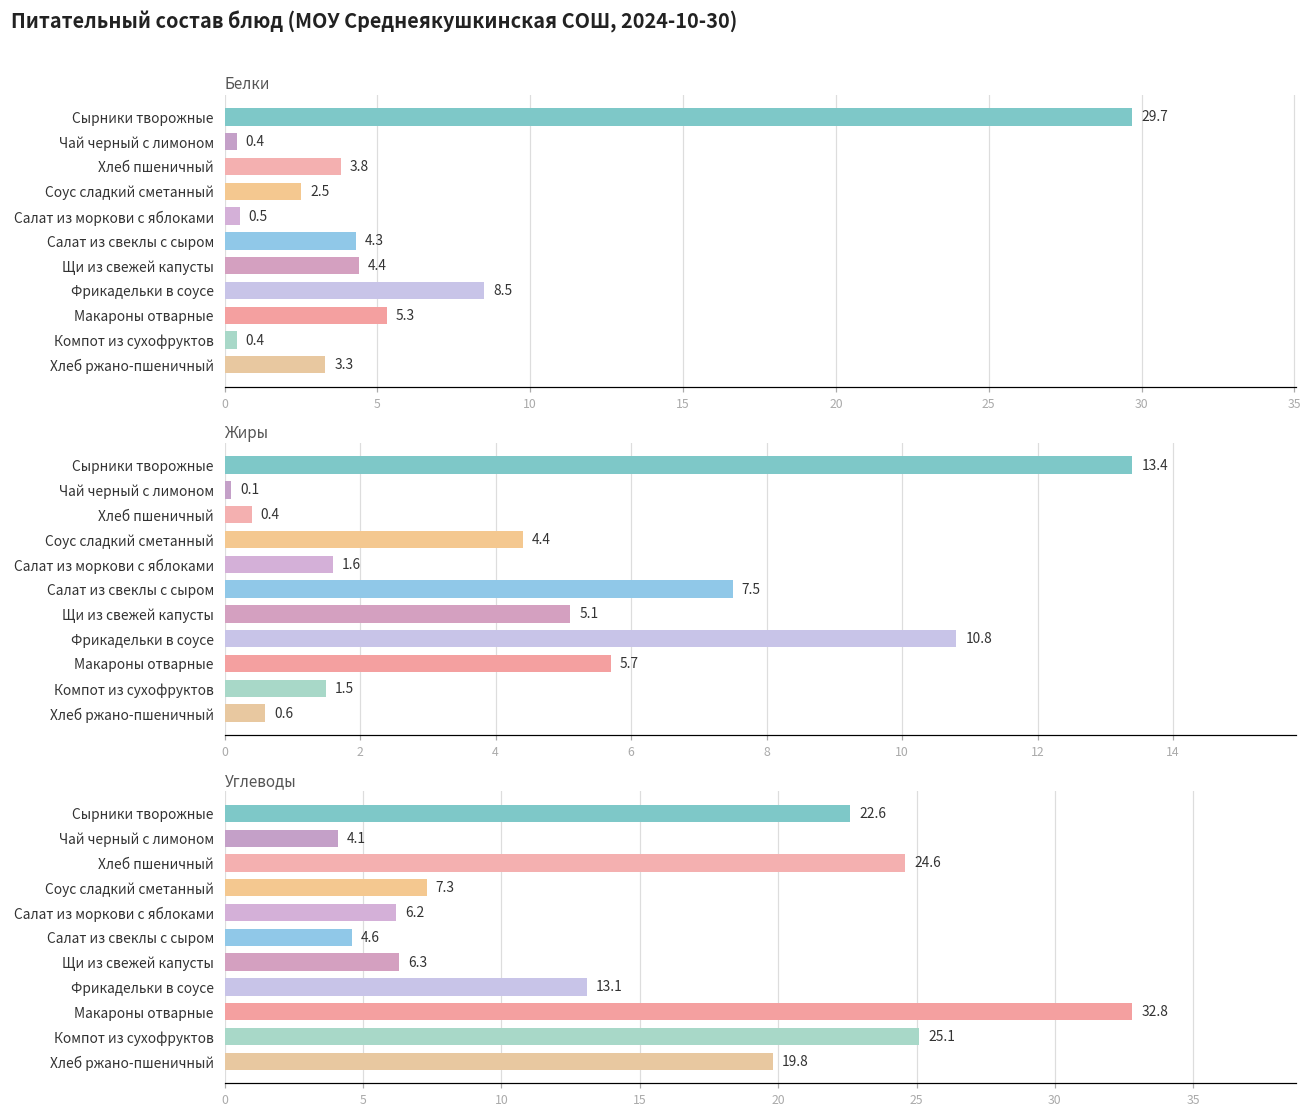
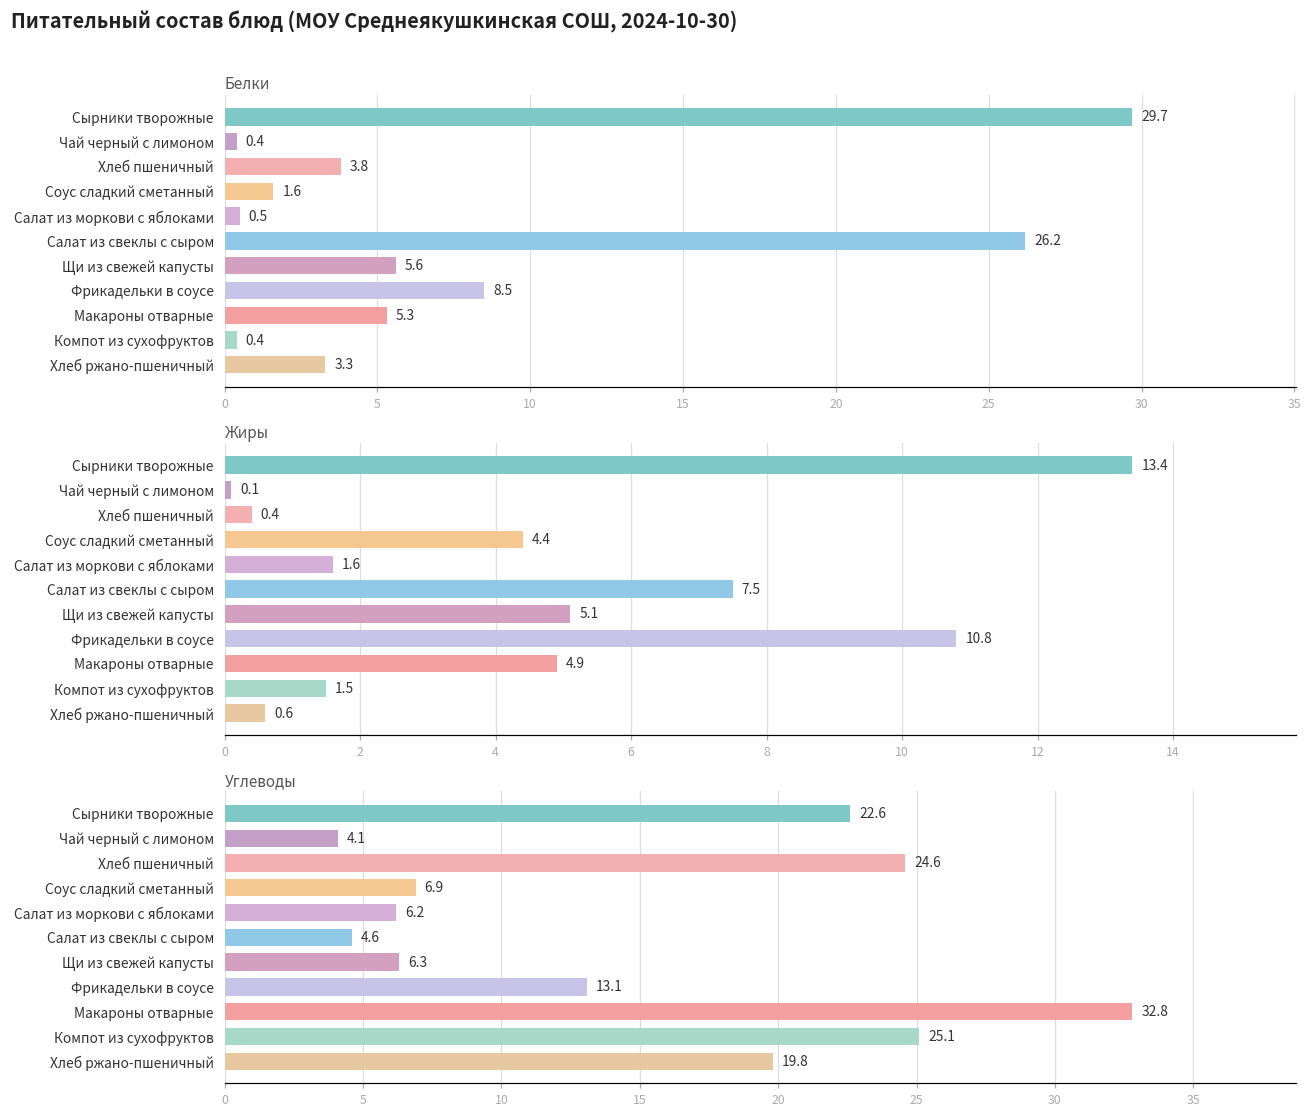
  {
    "Белки": {
      "Сырники творожные": 29.7,
      "Чай черный с лимоном": 0.4,
      "Хлеб пшеничный": 3.8,
-     "Соус сладкий сметанный": 2.5,
+     "Соус сладкий сметанный": 1.6,
      "Салат из моркови с яблоками": 0.5,
-     "Салат из свеклы с сыром": 4.3,
-     "Щи из свежей капусты": 4.4,
+     "Салат из свеклы с сыром": 26.2,
+     "Щи из свежей капусты": 5.6,
      "Фрикадельки в соусе": 8.5,
      "Макароны отварные": 5.3,
      "Компот из сухофруктов": 0.4,
      "Хлеб ржано-пшеничный": 3.3
    },
    "Жиры": {
      "Сырники творожные": 13.4,
      "Чай черный с лимоном": 0.1,
      "Хлеб пшеничный": 0.4,
      "Соус сладкий сметанный": 4.4,
      "Салат из моркови с яблоками": 1.6,
      "Салат из свеклы с сыром": 7.5,
      "Щи из свежей капусты": 5.1,
      "Фрикадельки в соусе": 10.8,
-     "Макароны отварные": 5.7,
+     "Макароны отварные": 4.9,
      "Компот из сухофруктов": 1.5,
      "Хлеб ржано-пшеничный": 0.6
    },
    "Углеводы": {
      "Сырники творожные": 22.6,
      "Чай черный с лимоном": 4.1,
      "Хлеб пшеничный": 24.6,
-     "Соус сладкий сметанный": 7.3,
+     "Соус сладкий сметанный": 6.9,
      "Салат из моркови с яблоками": 6.2,
      "Салат из свеклы с сыром": 4.6,
      "Щи из свежей капусты": 6.3,
      "Фрикадельки в соусе": 13.1,
      "Макароны отварные": 32.8,
      "Компот из сухофруктов": 25.1,
      "Хлеб ржано-пшеничный": 19.8
    }
  }
